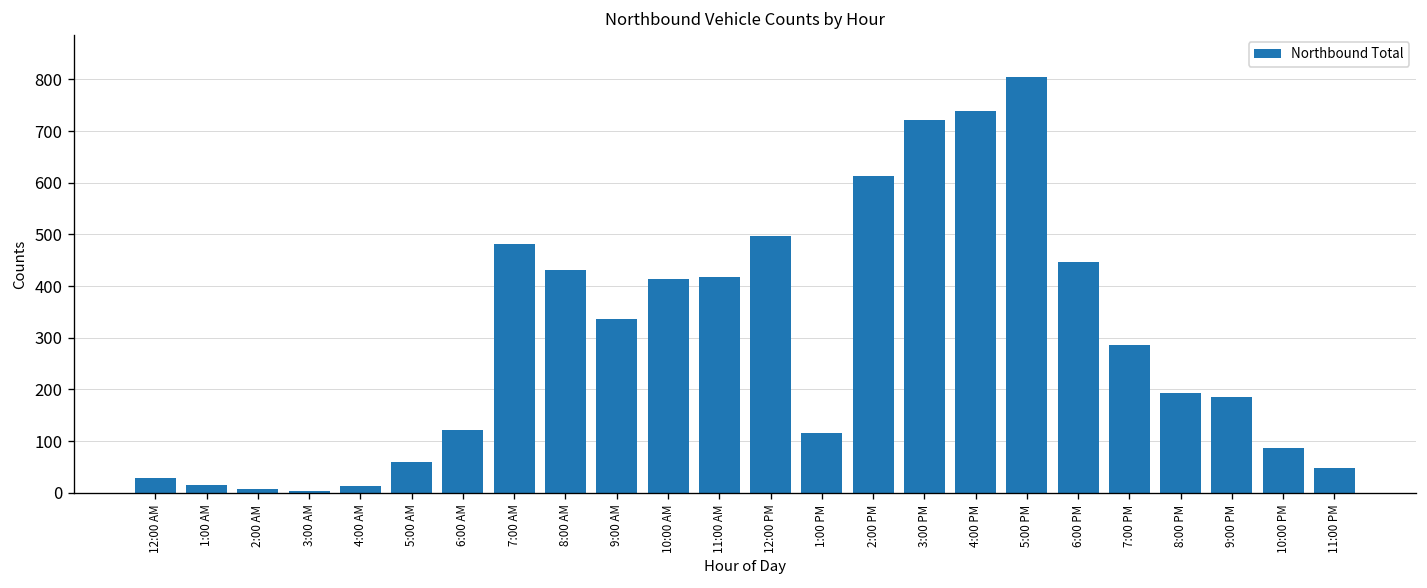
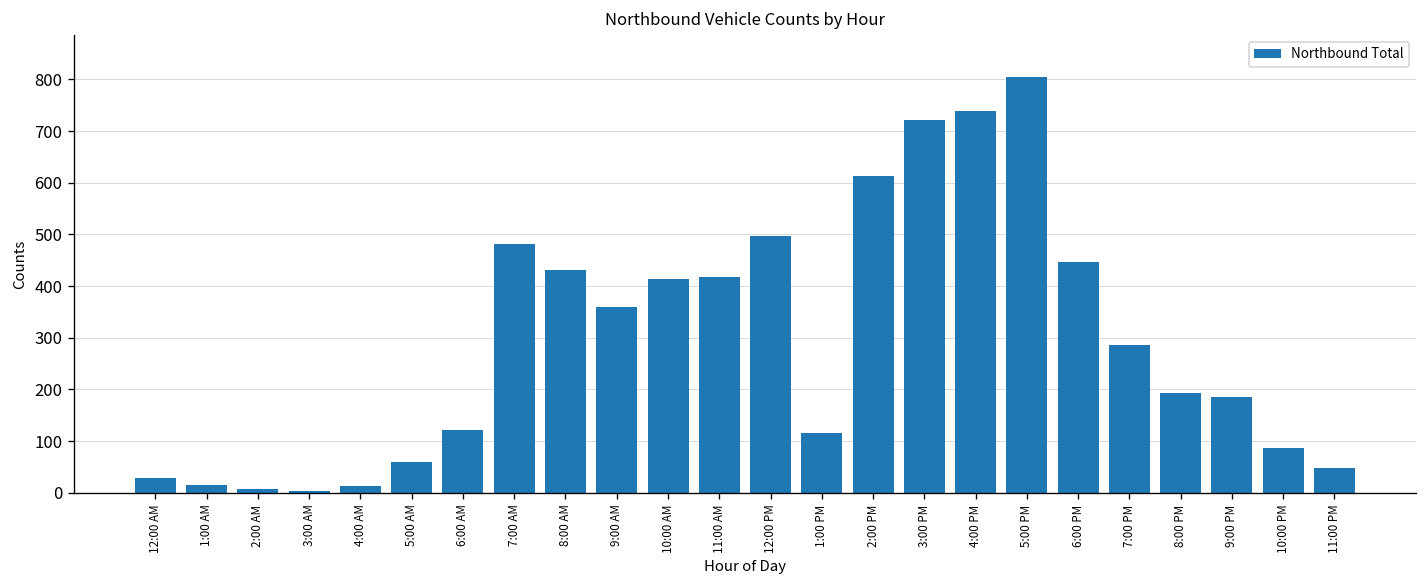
  {
    "12:00 AM": 30,
    "1:00 AM": 20,
    "2:00 AM": 10,
    "4:00 AM": 10,
    "5:00 AM": 60,
    "6:00 AM": 120,
    "7:00 AM": 480,
    "8:00 AM": 430,
-   "9:00 AM": 340,
+   "9:00 AM": 360,
    "10:00 AM": 410,
    "11:00 AM": 420,
    "12:00 PM": 500,
    "1:00 PM": 120,
    "2:00 PM": 610,
    "3:00 PM": 720,
    "4:00 PM": 740,
    "5:00 PM": 810,
    "6:00 PM": 450,
    "7:00 PM": 290,
    "8:00 PM": 190,
    "9:00 PM": 190,
    "10:00 PM": 90,
    "11:00 PM": 50
  }
